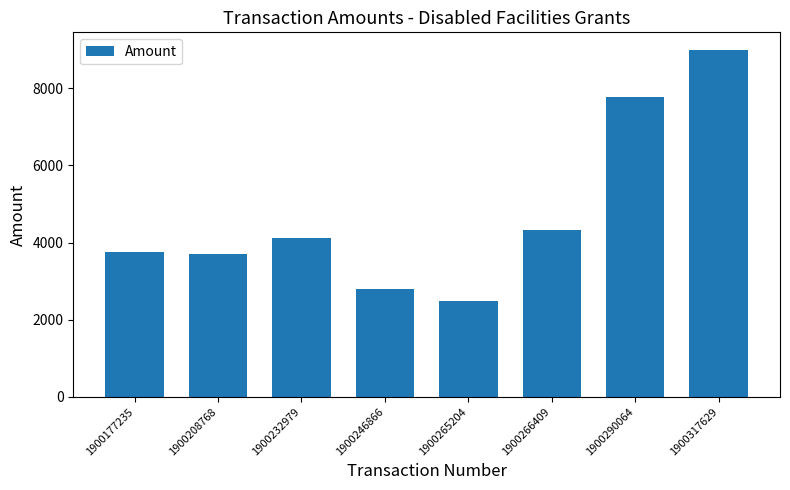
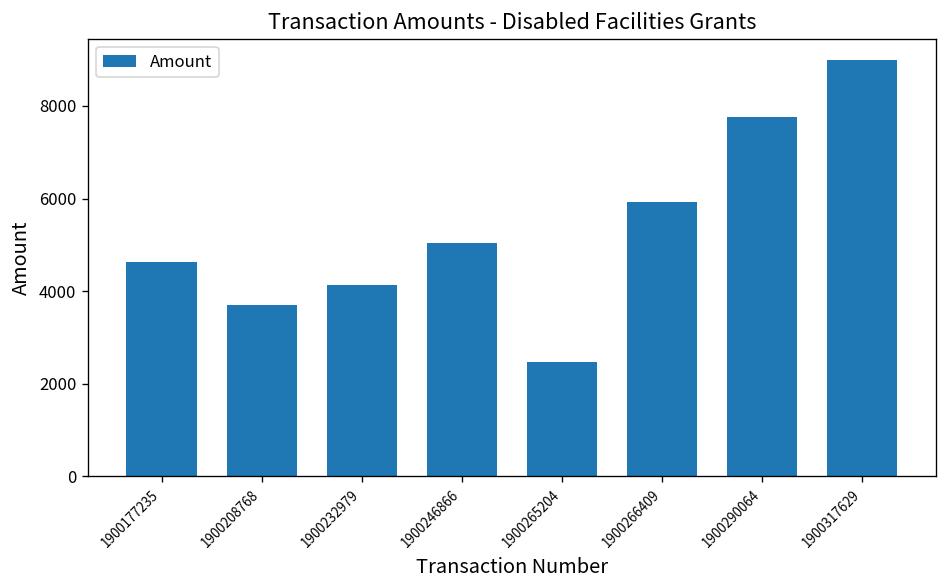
  {
-   "1900177235": 3800,
+   "1900177235": 4600,
    "1900208768": 3700,
    "1900232979": 4100,
-   "1900246866": 2800,
+   "1900246866": 5000,
    "1900265204": 2500,
-   "1900266409": 4300,
+   "1900266409": 5900,
    "1900290064": 7800,
    "1900317629": 9000
  }
